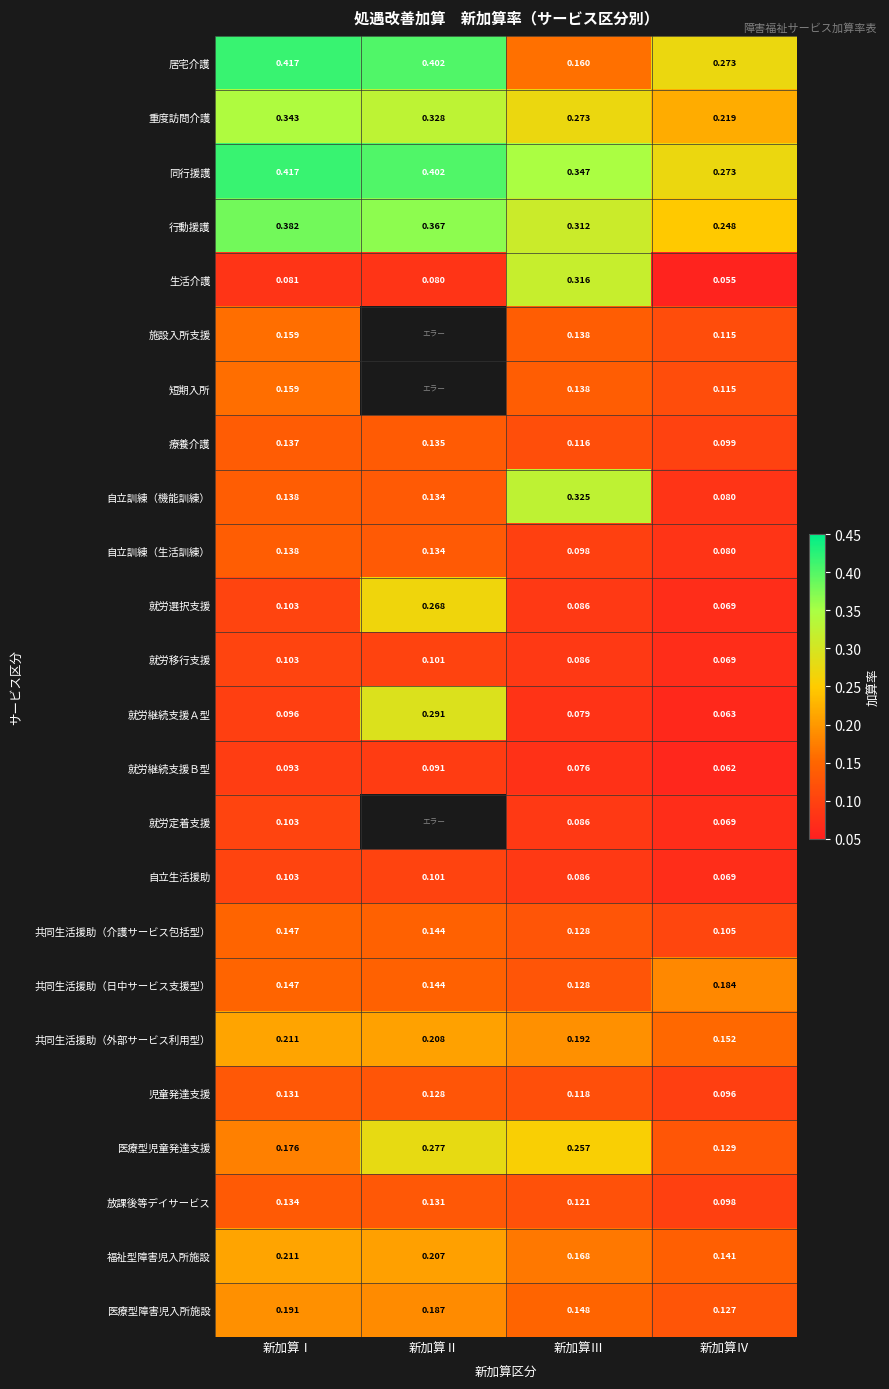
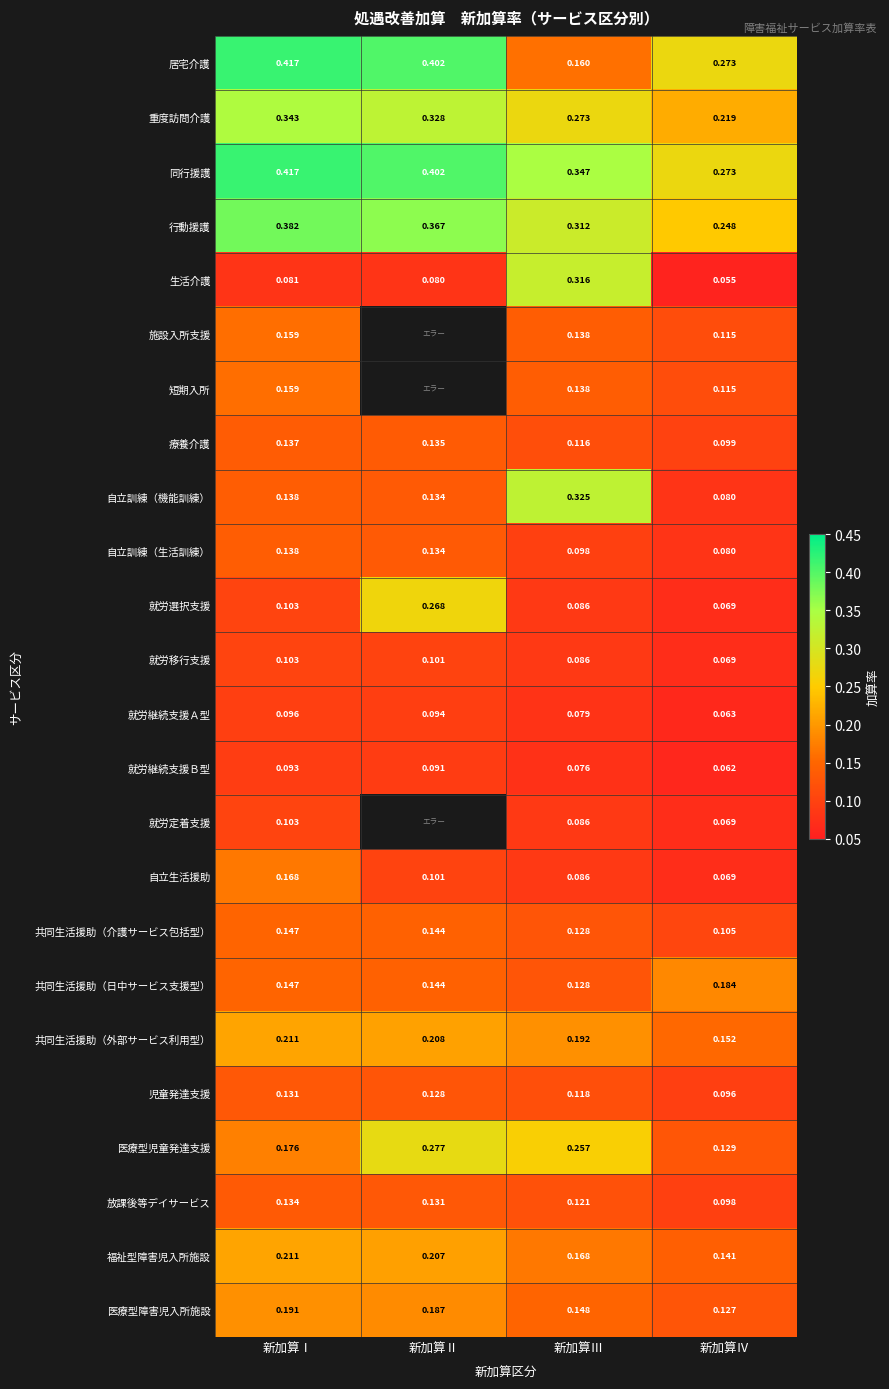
  {
    "居宅介護": {
      "新加算Ⅰ": 0.417,
      "新加算Ⅱ": 0.402,
      "新加算Ⅲ": 0.160,
      "新加算Ⅳ": 0.273
    },
    "重度訪問介護": {
      "新加算Ⅰ": 0.343,
      "新加算Ⅱ": 0.328,
      "新加算Ⅲ": 0.273,
      "新加算Ⅳ": 0.219
    },
    "同行援護": {
      "新加算Ⅰ": 0.417,
      "新加算Ⅱ": 0.402,
      "新加算Ⅲ": 0.347,
      "新加算Ⅳ": 0.273
    },
    "行動援護": {
      "新加算Ⅰ": 0.382,
      "新加算Ⅱ": 0.367,
      "新加算Ⅲ": 0.312,
      "新加算Ⅳ": 0.248
    },
    "生活介護": {
      "新加算Ⅰ": 0.081,
      "新加算Ⅱ": 0.080,
      "新加算Ⅲ": 0.316,
      "新加算Ⅳ": 0.055
    },
    "施設入所支援": {
      "新加算Ⅰ": 0.159,
      "新加算Ⅲ": 0.138,
      "新加算Ⅳ": 0.115
    },
    "短期入所": {
      "新加算Ⅰ": 0.159,
      "新加算Ⅲ": 0.138,
      "新加算Ⅳ": 0.115
    },
    "療養介護": {
      "新加算Ⅰ": 0.137,
      "新加算Ⅱ": 0.135,
      "新加算Ⅲ": 0.116,
      "新加算Ⅳ": 0.099
    },
    "自立訓練（機能訓練）": {
      "新加算Ⅰ": 0.138,
      "新加算Ⅱ": 0.134,
      "新加算Ⅲ": 0.325,
      "新加算Ⅳ": 0.080
    },
    "自立訓練（生活訓練）": {
      "新加算Ⅰ": 0.138,
      "新加算Ⅱ": 0.134,
      "新加算Ⅲ": 0.098,
      "新加算Ⅳ": 0.080
    },
    "就労選択支援": {
      "新加算Ⅰ": 0.103,
      "新加算Ⅱ": 0.268,
      "新加算Ⅲ": 0.086,
      "新加算Ⅳ": 0.069
    },
    "就労移行支援": {
      "新加算Ⅰ": 0.103,
      "新加算Ⅱ": 0.101,
      "新加算Ⅲ": 0.086,
      "新加算Ⅳ": 0.069
    },
    "就労継続支援Ａ型": {
      "新加算Ⅰ": 0.096,
-     "新加算Ⅱ": 0.291,
+     "新加算Ⅱ": 0.094,
      "新加算Ⅲ": 0.079,
      "新加算Ⅳ": 0.063
    },
    "就労継続支援Ｂ型": {
      "新加算Ⅰ": 0.093,
      "新加算Ⅱ": 0.091,
      "新加算Ⅲ": 0.076,
      "新加算Ⅳ": 0.062
    },
    "就労定着支援": {
      "新加算Ⅰ": 0.103,
      "新加算Ⅲ": 0.086,
      "新加算Ⅳ": 0.069
    },
    "自立生活援助": {
-     "新加算Ⅰ": 0.103,
+     "新加算Ⅰ": 0.168,
      "新加算Ⅱ": 0.101,
      "新加算Ⅲ": 0.086,
      "新加算Ⅳ": 0.069
    },
    "共同生活援助（介護サービス包括型）": {
      "新加算Ⅰ": 0.147,
      "新加算Ⅱ": 0.144,
      "新加算Ⅲ": 0.128,
      "新加算Ⅳ": 0.105
    },
    "共同生活援助（日中サービス支援型）": {
      "新加算Ⅰ": 0.147,
      "新加算Ⅱ": 0.144,
      "新加算Ⅲ": 0.128,
      "新加算Ⅳ": 0.184
    },
    "共同生活援助（外部サービス利用型）": {
      "新加算Ⅰ": 0.211,
      "新加算Ⅱ": 0.208,
      "新加算Ⅲ": 0.192,
      "新加算Ⅳ": 0.152
    },
    "児童発達支援": {
      "新加算Ⅰ": 0.131,
      "新加算Ⅱ": 0.128,
      "新加算Ⅲ": 0.118,
      "新加算Ⅳ": 0.096
    },
    "医療型児童発達支援": {
      "新加算Ⅰ": 0.176,
      "新加算Ⅱ": 0.277,
      "新加算Ⅲ": 0.257,
      "新加算Ⅳ": 0.129
    },
    "放課後等デイサービス": {
      "新加算Ⅰ": 0.134,
      "新加算Ⅱ": 0.131,
      "新加算Ⅲ": 0.121,
      "新加算Ⅳ": 0.098
    },
    "福祉型障害児入所施設": {
      "新加算Ⅰ": 0.211,
      "新加算Ⅱ": 0.207,
      "新加算Ⅲ": 0.168,
      "新加算Ⅳ": 0.141
    },
    "医療型障害児入所施設": {
      "新加算Ⅰ": 0.191,
      "新加算Ⅱ": 0.187,
      "新加算Ⅲ": 0.148,
      "新加算Ⅳ": 0.127
    }
  }
